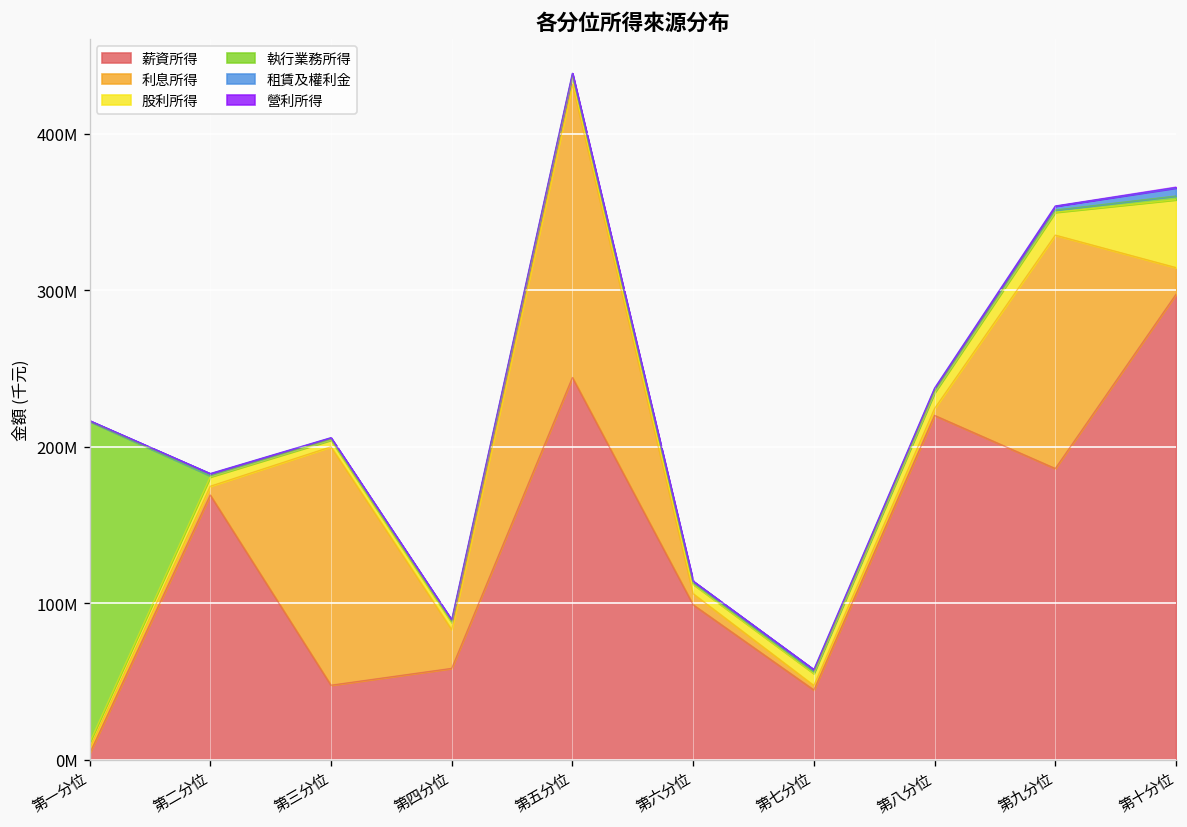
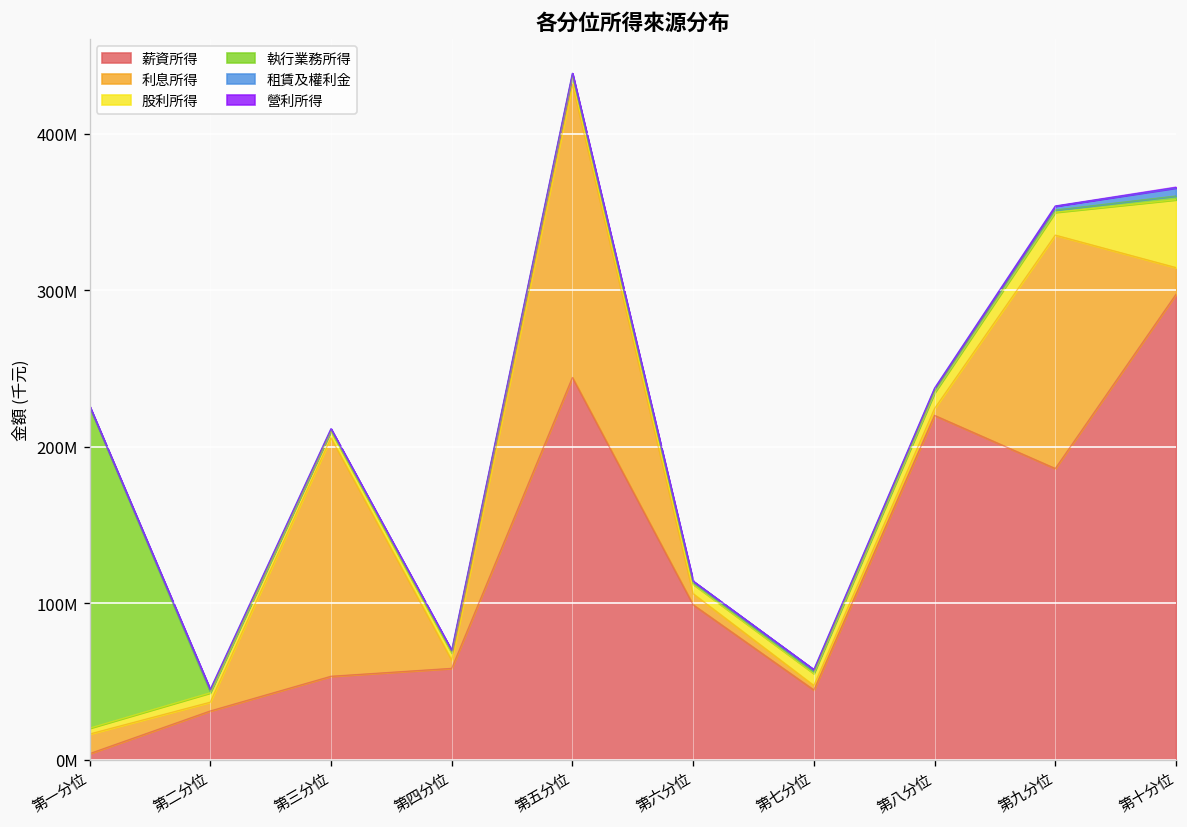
  {
    "薪資所得": {
      "第一分位": 4000000,
-     "第二分位": 169000000,
-     "第三分位": 48000000,
+     "第二分位": 31000000,
+     "第三分位": 53000000,
      "第四分位": 58000000,
      "第五分位": 244000000,
      "第六分位": 99000000,
      "第七分位": 45000000,
      "第八分位": 220000000,
      "第九分位": 186000000,
      "第十分位": 297000000
    },
    "利息所得": {
-     "第一分位": 3000000,
+     "第一分位": 13000000,
      "第二分位": 6000000,
      "第三分位": 152000000,
-     "第四分位": 25000000,
+     "第四分位": 5000000,
      "第五分位": 187000000,
      "第六分位": 7000000,
      "第七分位": 3000000,
      "第八分位": 4000000,
      "第九分位": 149000000,
      "第十分位": 17000000
    },
    "股利所得": {
      "第一分位": 4000000,
      "第十分位": 43000000
    },
    "執行業務所得": {
      "第十分位": 2000000
    }
  }
